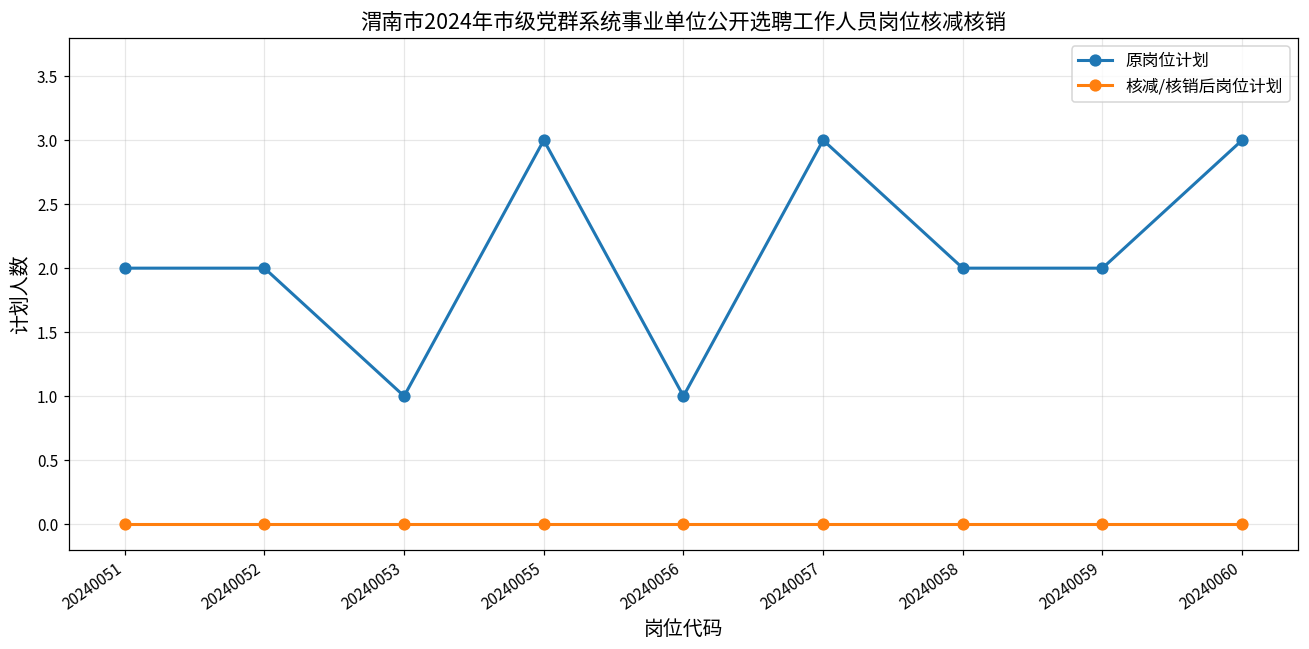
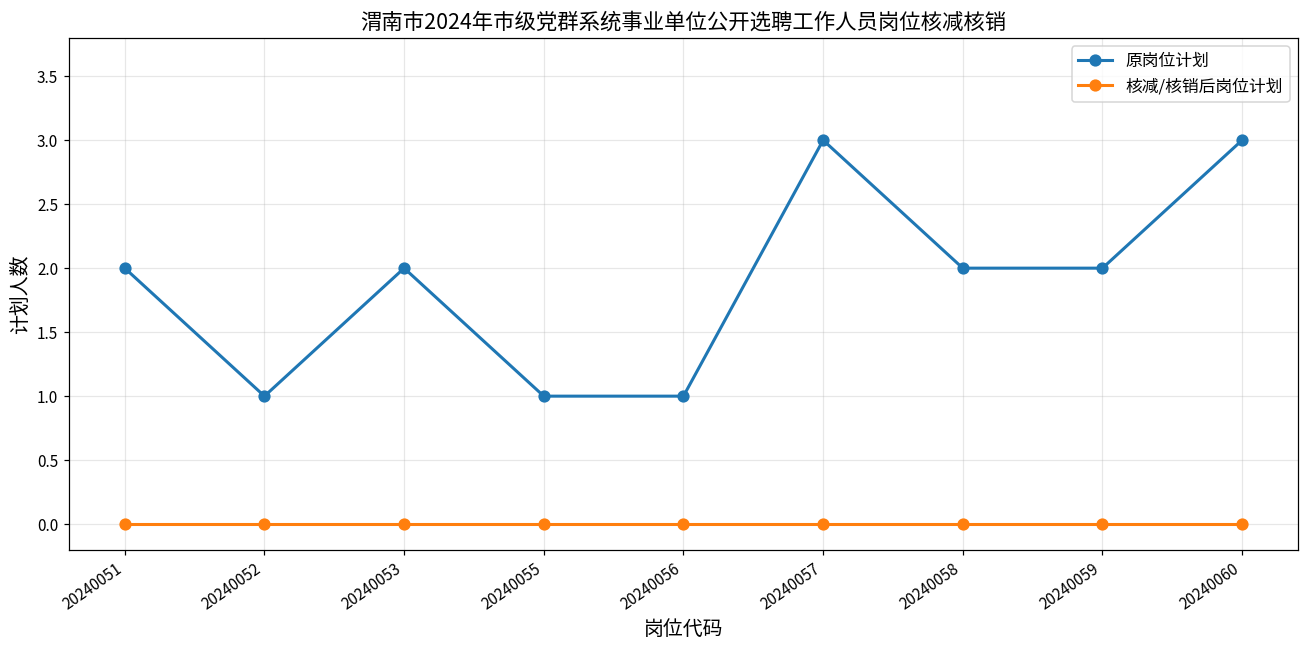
  {
    "原岗位计划": {
      "20240051": 2,
-     "20240052": 2,
-     "20240053": 1,
-     "20240055": 3,
+     "20240052": 1,
+     "20240053": 2,
+     "20240055": 1,
      "20240056": 1,
      "20240057": 3,
      "20240058": 2,
      "20240059": 2,
      "20240060": 3
    },
    "核减/核销后岗位计划": {
      "20240051": 0,
      "20240052": 0,
      "20240053": 0,
      "20240055": 0,
      "20240056": 0,
      "20240057": 0,
      "20240058": 0,
      "20240059": 0,
      "20240060": 0
    }
  }
